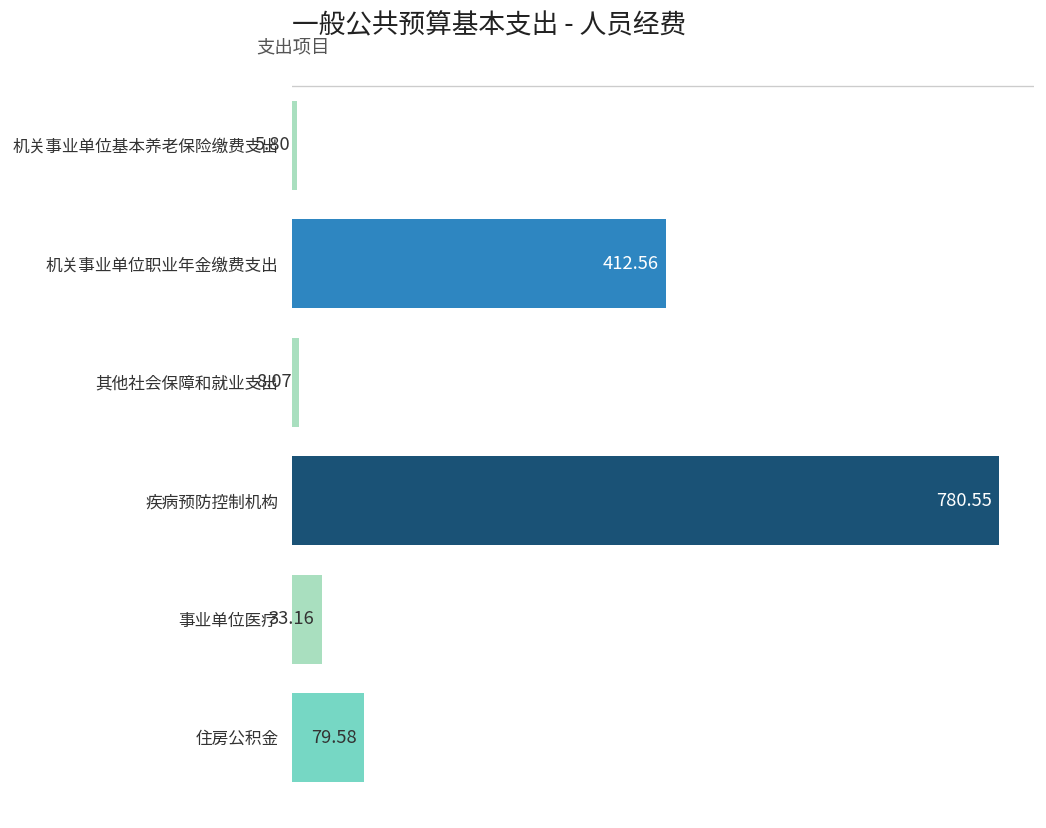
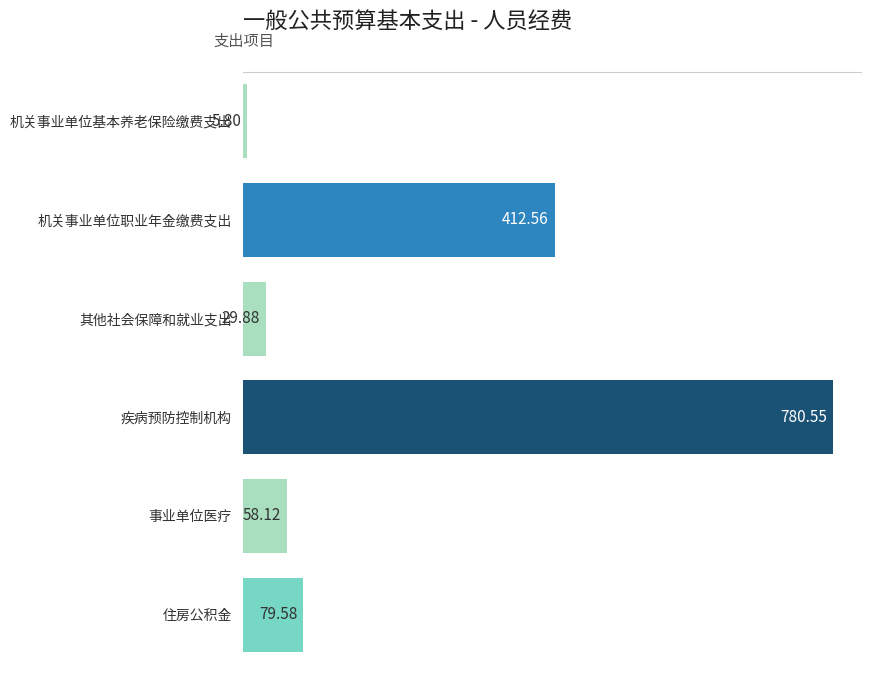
  {
    "机关事业单位基本养老保险缴费支出": 5.80,
    "机关事业单位职业年金缴费支出": 412.56,
-   "其他社会保障和就业支出": 8.07,
+   "其他社会保障和就业支出": 29.88,
    "疾病预防控制机构": 780.55,
-   "事业单位医疗": 33.16,
+   "事业单位医疗": 58.12,
    "住房公积金": 79.58
  }
